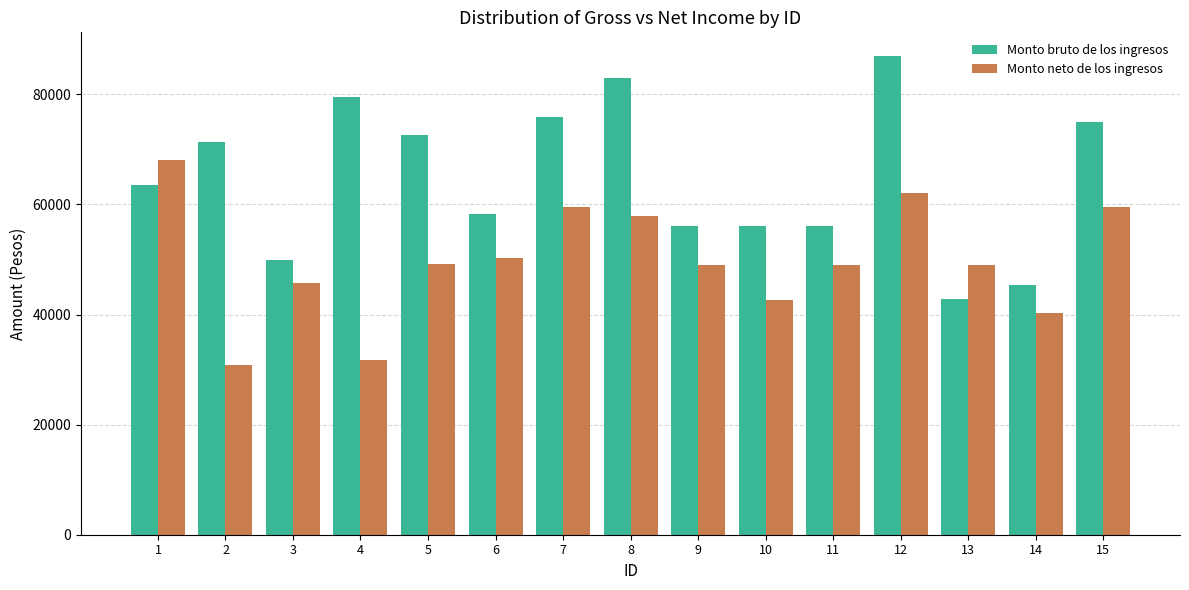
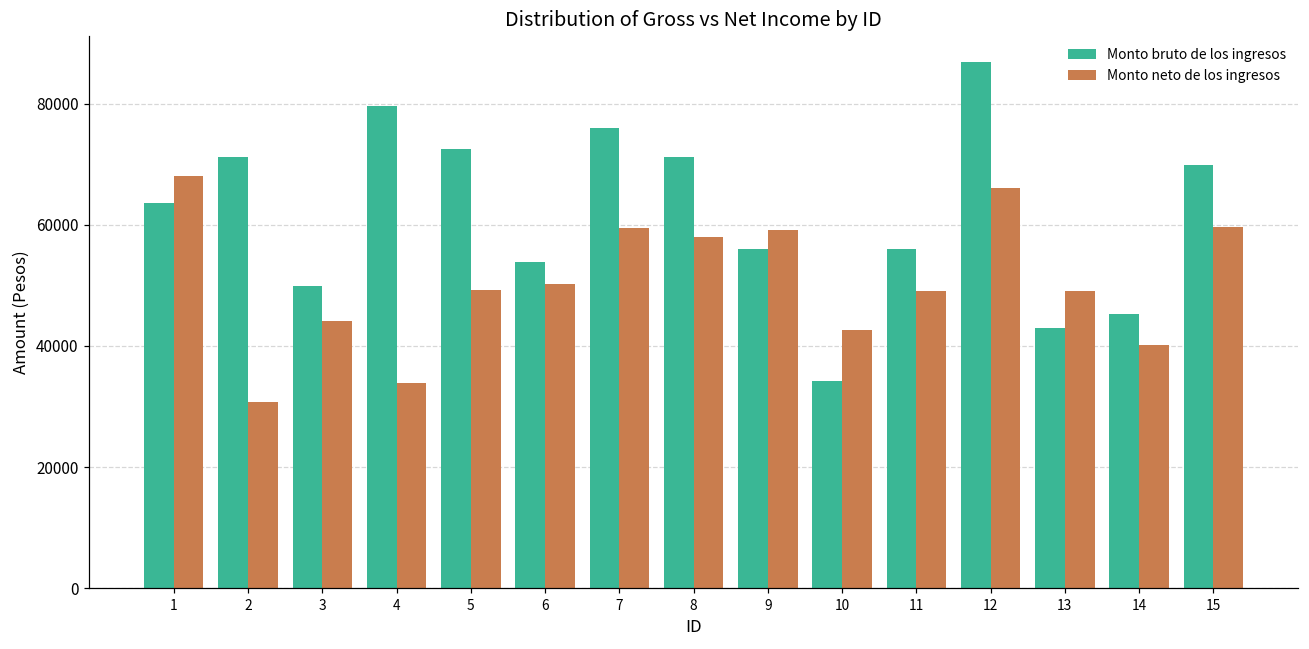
  {
    "Monto bruto de los ingresos": {
      "1": 64000,
      "2": 71000,
      "3": 50000,
      "4": 80000,
      "5": 73000,
-     "6": 58000,
+     "6": 54000,
      "7": 76000,
-     "8": 83000,
+     "8": 71000,
      "9": 56000,
-     "10": 56000,
+     "10": 34000,
      "11": 56000,
      "12": 87000,
      "13": 43000,
      "14": 45000,
-     "15": 75000
+     "15": 70000
    },
    "Monto neto de los ingresos": {
      "1": 68000,
      "2": 31000,
-     "3": 46000,
-     "4": 32000,
+     "3": 44000,
+     "4": 34000,
      "5": 49000,
      "6": 50000,
      "7": 59000,
      "8": 58000,
-     "9": 49000,
+     "9": 59000,
      "10": 43000,
      "11": 49000,
-     "12": 62000,
+     "12": 66000,
      "13": 49000,
      "14": 40000,
      "15": 60000
    }
  }
